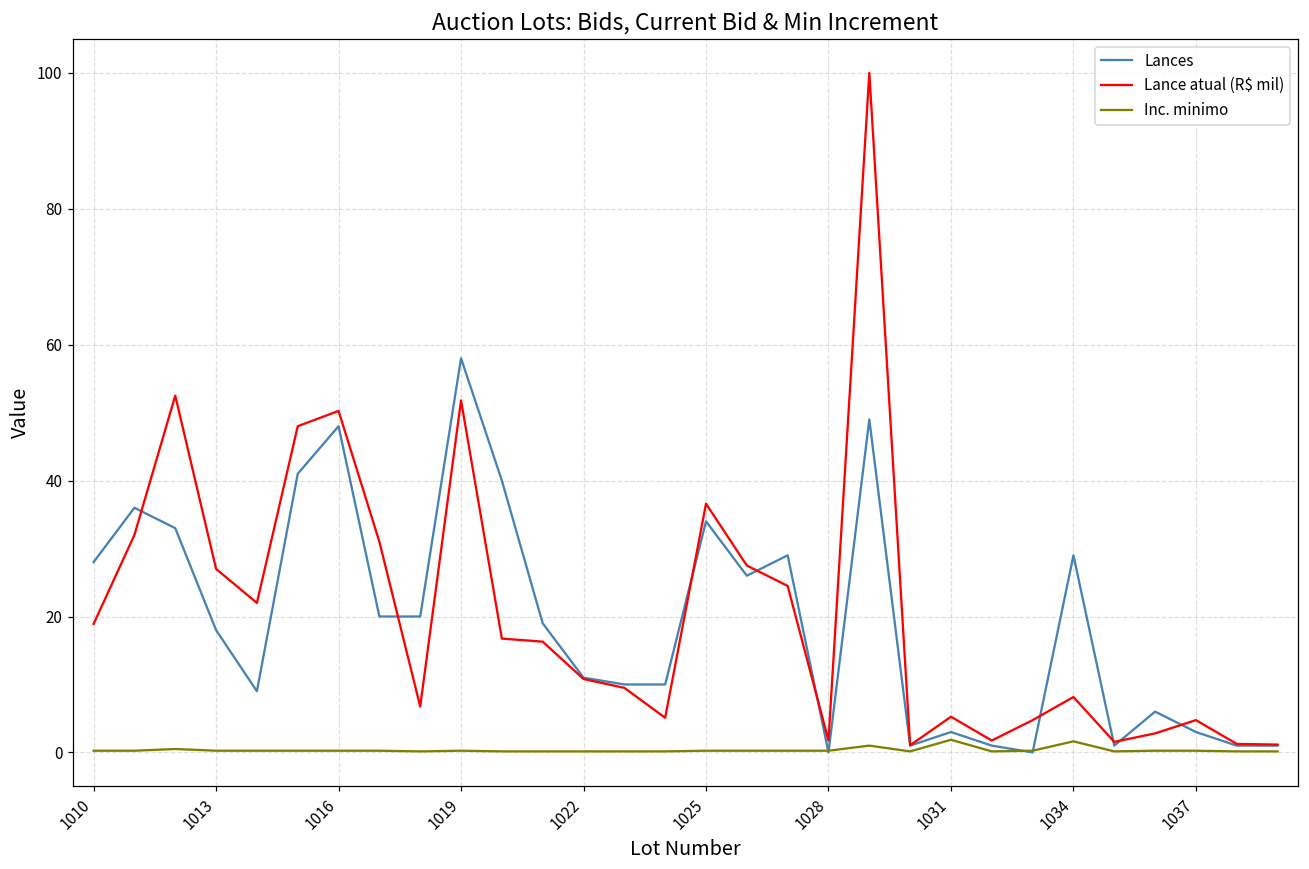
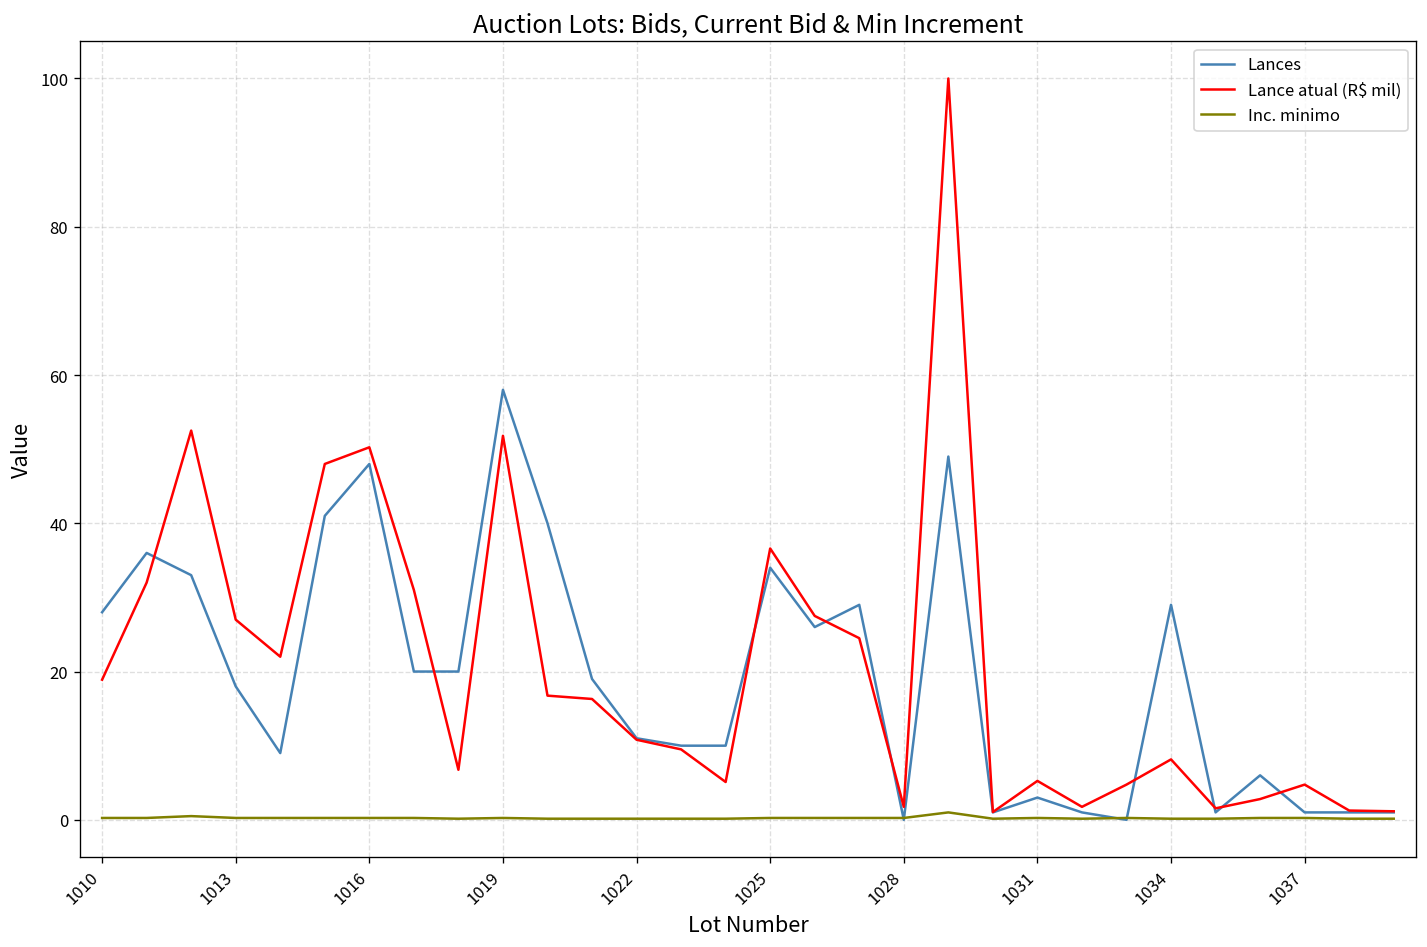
  {
    "Lances": {
      "1010": 28,
      "1013": 18,
      "1016": 48,
      "1019": 58,
      "1025": 34,
      "1031": 3,
      "1034": 29,
-     "1037": 3
+     "1037": 1
    },
    "Lance atual (R$ mil)": {
      "1010": 19,
      "1013": 27,
      "1016": 50,
      "1019": 52,
      "1025": 37,
      "1028": 2,
      "1031": 5,
      "1034": 8,
      "1037": 5
    },
    "Inc. minimo": {
      "1010": 0,
      "1013": 0,
      "1016": 0,
      "1019": 0,
      "1022": 0,
      "1025": 0,
-     "1031": 2,
-     "1034": 2,
+     "1031": 0,
+     "1034": 0,
      "1037": 0
    }
  }
